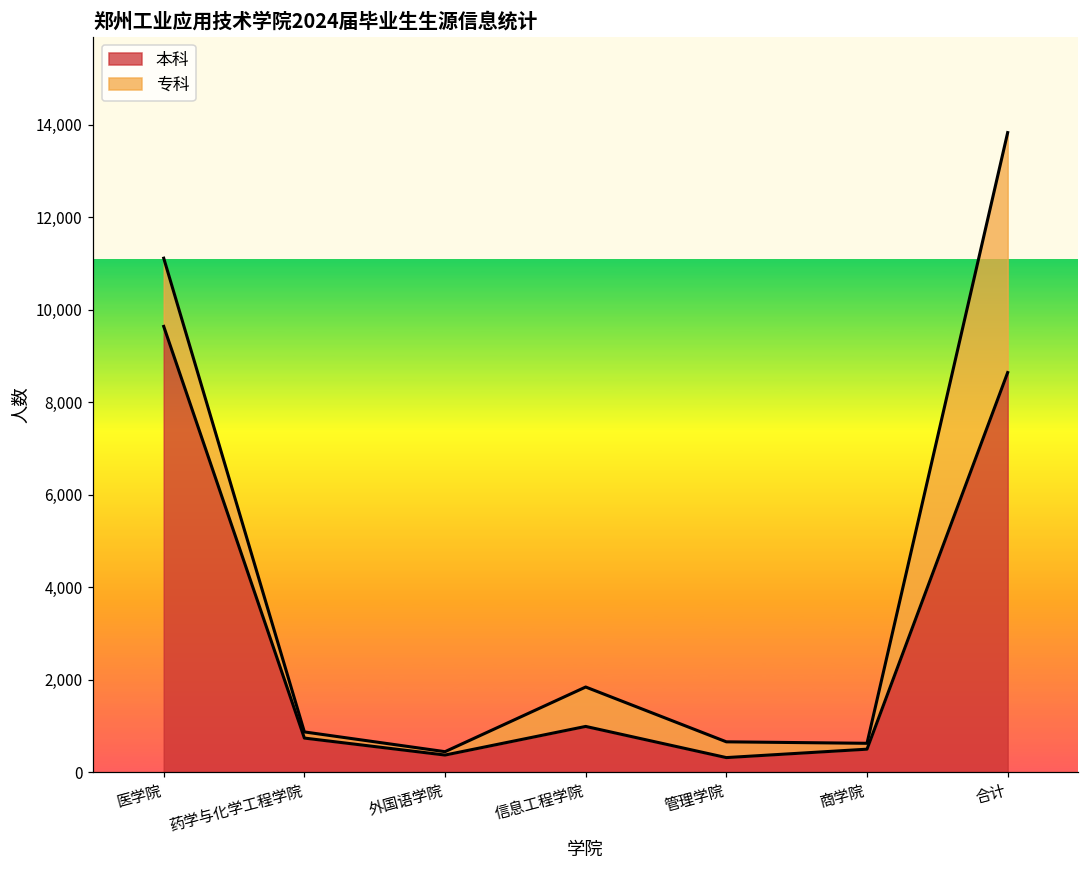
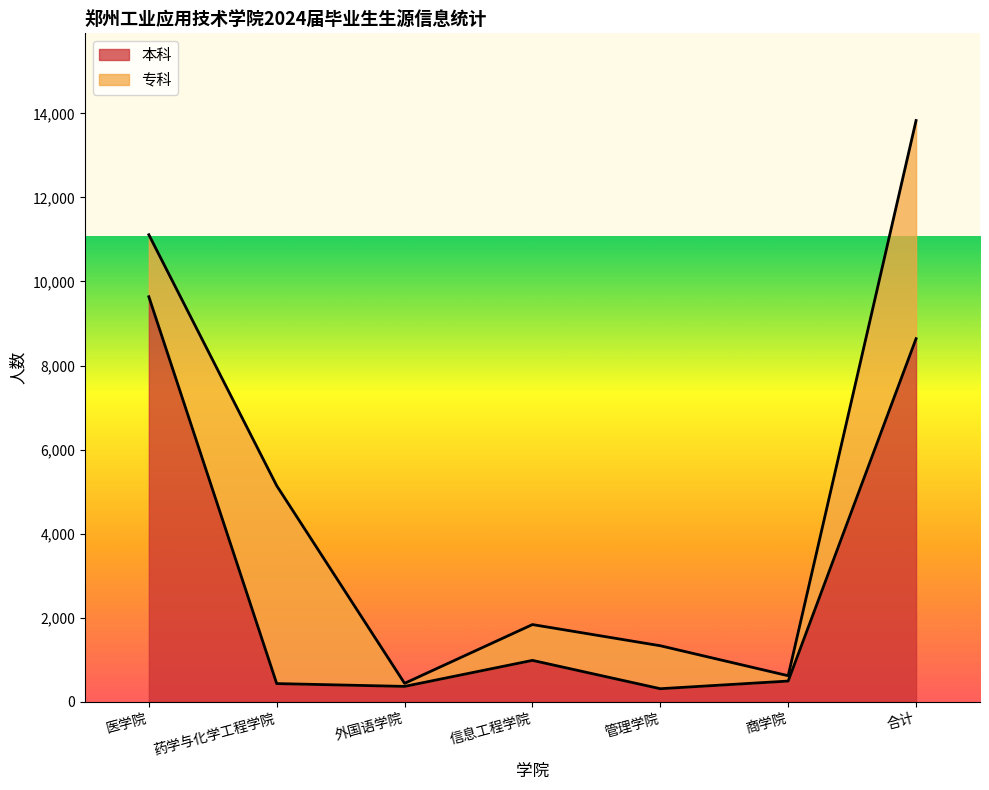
  {
    "本科": {
      "医学院": "9,600",
-     "药学与化学工程学院": "700",
+     "药学与化学工程学院": "400",
      "外国语学院": "400",
      "信息工程学院": "1,000",
      "管理学院": "300",
      "商学院": "500",
      "合计": "8,600"
    },
    "专科": {
      "医学院": "1,500",
-     "药学与化学工程学院": "100",
+     "药学与化学工程学院": "4,700",
      "外国语学院": "100",
      "信息工程学院": "900",
-     "管理学院": "300",
+     "管理学院": "1,000",
      "商学院": "100",
      "合计": "5,200"
    }
  }
